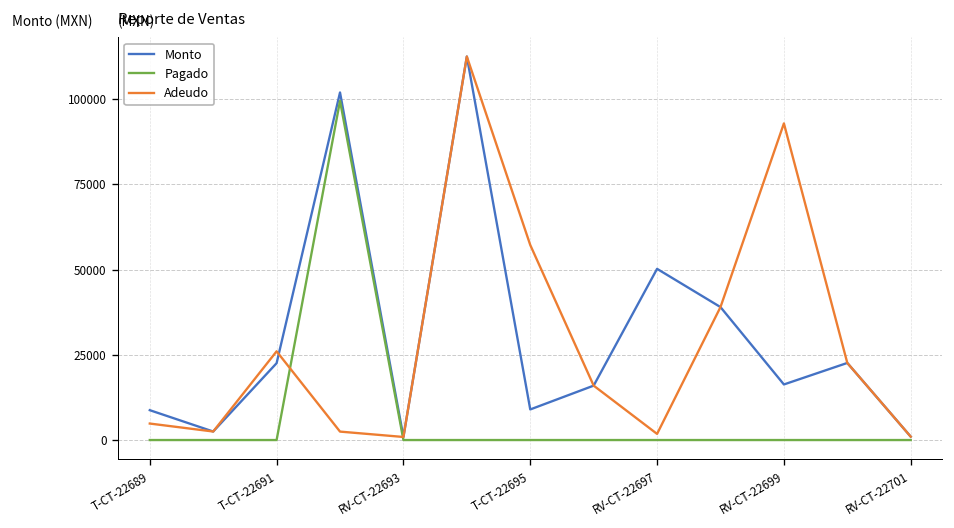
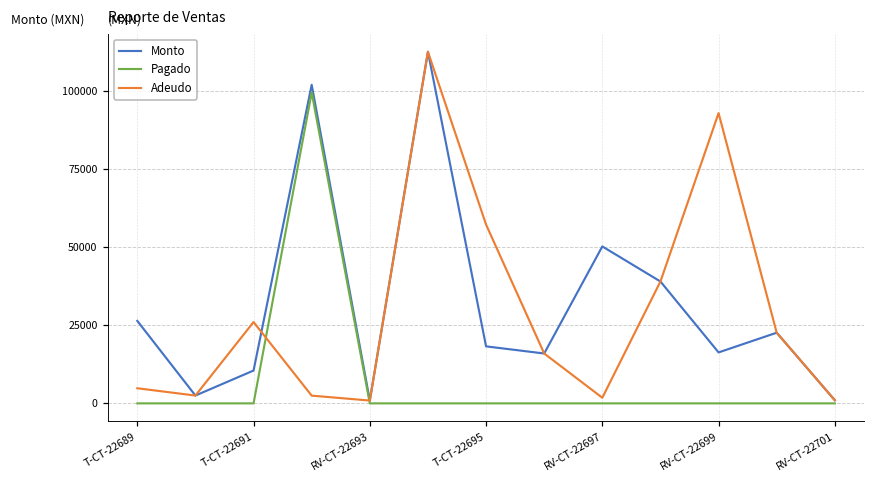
  {
    "Monto": {
-     "T-CT-22689": 9000,
-     "T-CT-22691": 23000,
-     "T-CT-22695": 9000,
+     "T-CT-22689": 26000,
+     "T-CT-22691": 11000,
+     "T-CT-22695": 18000,
      "RV-CT-22697": 50000,
      "RV-CT-22699": 16000
    },
    "Pagado": {
      "T-CT-22689": 0,
      "T-CT-22691": 0,
      "RV-CT-22693": 0,
      "T-CT-22695": 0,
      "RV-CT-22697": 0,
      "RV-CT-22699": 0,
      "RV-CT-22701": 0
    },
    "Adeudo": {
      "T-CT-22689": 5000,
      "T-CT-22691": 26000,
      "T-CT-22695": 57000,
      "RV-CT-22697": 2000,
      "RV-CT-22699": 93000
    }
  }
